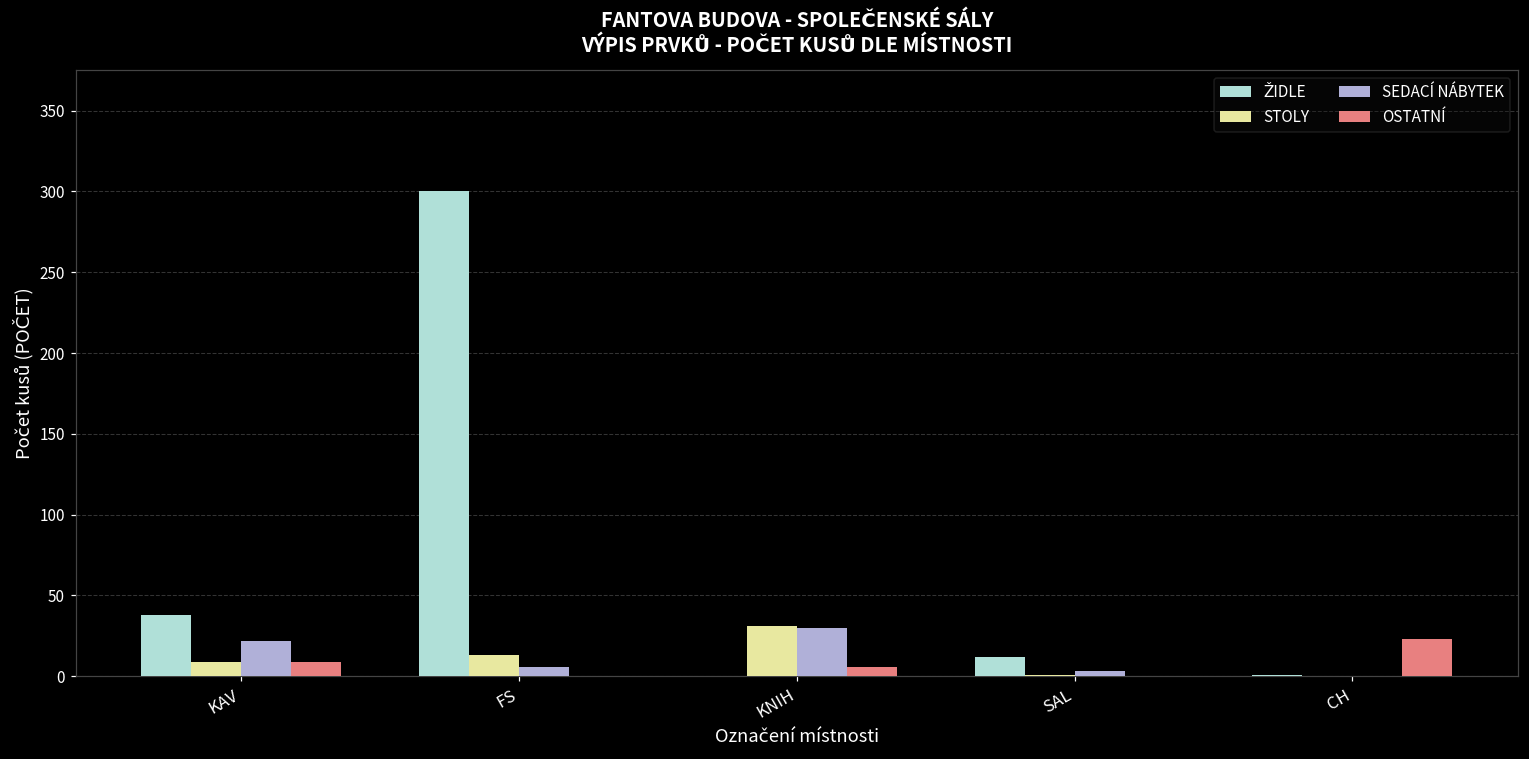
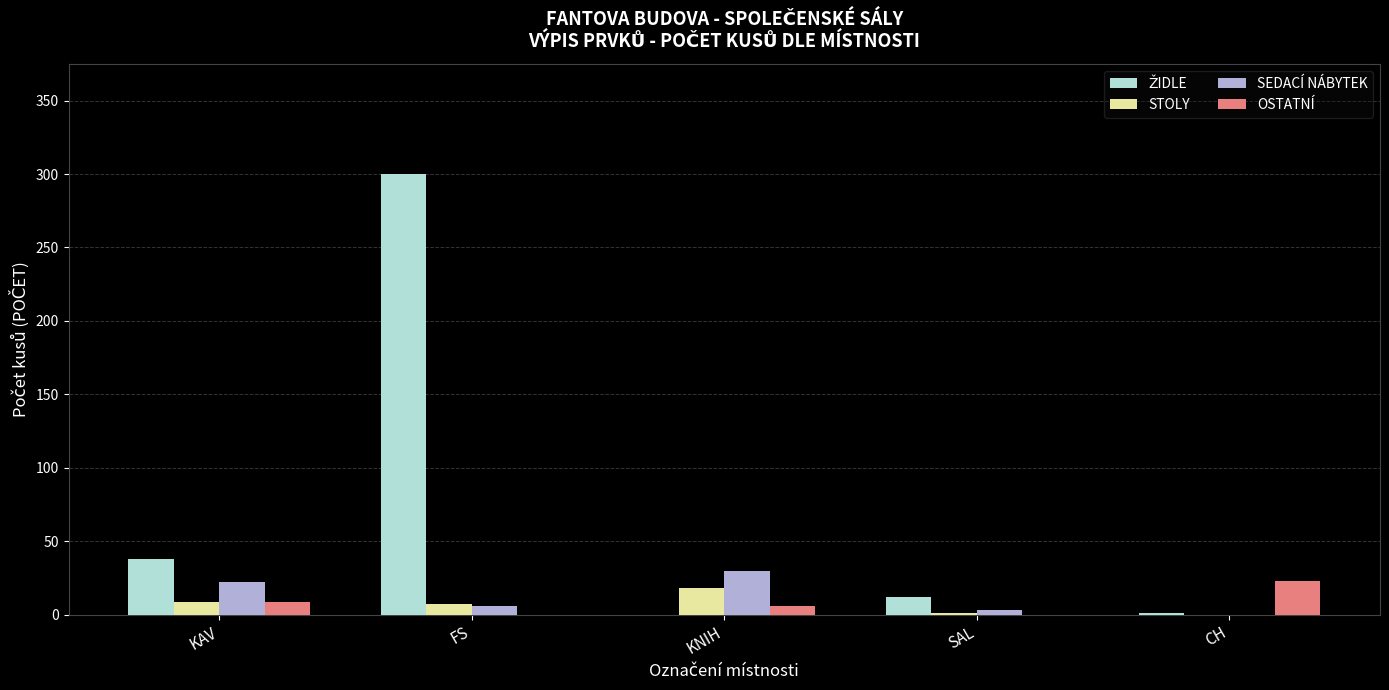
  {
    "STOLY": {
      "KAV": 9,
-     "FS": 13,
-     "KNIH": 31,
+     "FS": 7,
+     "KNIH": 18,
      "CH": 0
    },
    "OSTATNÍ": {
      "KAV": 9,
      "FS": 0,
      "KNIH": 6,
      "SAL": 0,
      "CH": 23
    }
  }
